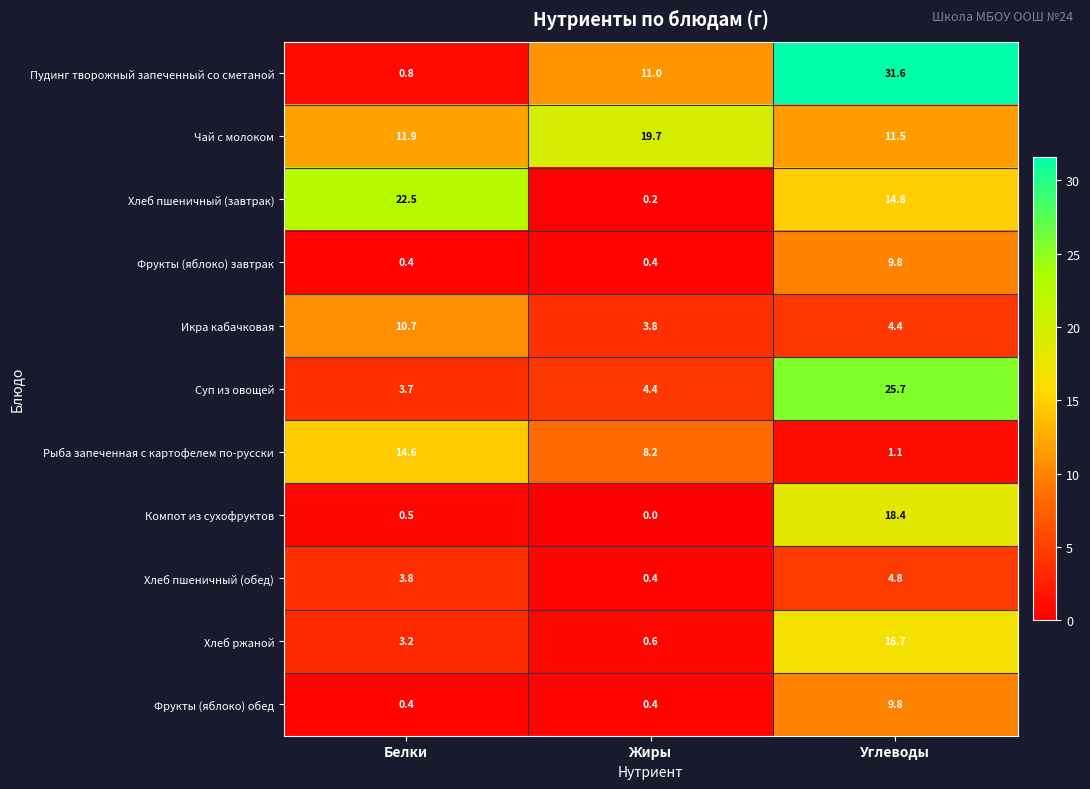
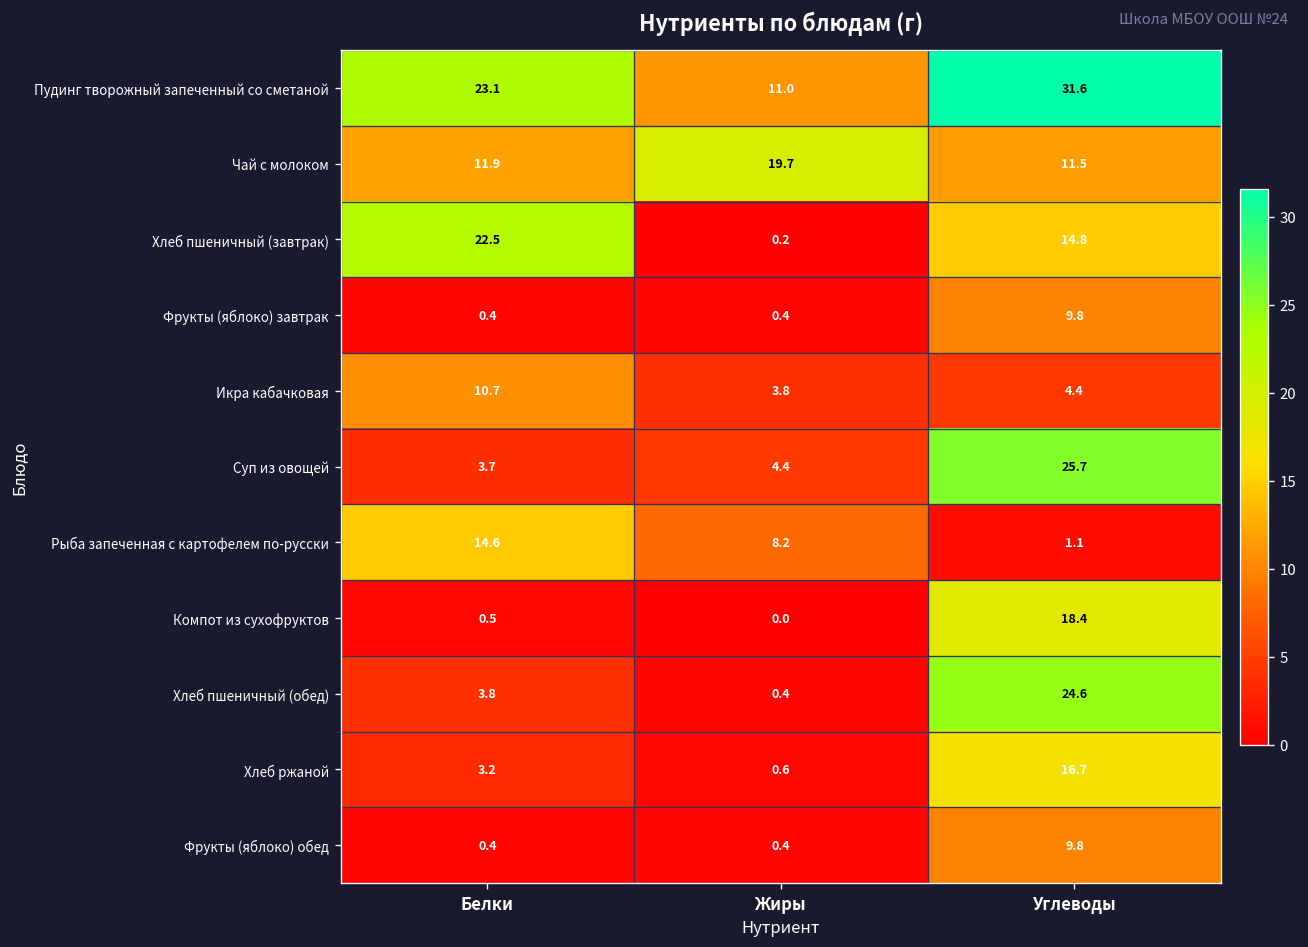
  {
    "Пудинг творожный запеченный со сметаной": {
-     "Белки": 0.8,
+     "Белки": 23.1,
      "Жиры": 11.0,
      "Углеводы": 31.6
    },
    "Чай с молоком": {
      "Белки": 11.9,
      "Жиры": 19.7,
      "Углеводы": 11.5
    },
    "Хлеб пшеничный (завтрак)": {
      "Белки": 22.5,
      "Жиры": 0.2,
      "Углеводы": 14.8
    },
    "Фрукты (яблоко) завтрак": {
      "Белки": 0.4,
      "Жиры": 0.4,
      "Углеводы": 9.8
    },
    "Икра кабачковая": {
      "Белки": 10.7,
      "Жиры": 3.8,
      "Углеводы": 4.4
    },
    "Суп из овощей": {
      "Белки": 3.7,
      "Жиры": 4.4,
      "Углеводы": 25.7
    },
    "Рыба запеченная с картофелем по-русски": {
      "Белки": 14.6,
      "Жиры": 8.2,
      "Углеводы": 1.1
    },
    "Компот из сухофруктов": {
      "Белки": 0.5,
      "Жиры": 0.0,
      "Углеводы": 18.4
    },
    "Хлеб пшеничный (обед)": {
      "Белки": 3.8,
      "Жиры": 0.4,
-     "Углеводы": 4.8
+     "Углеводы": 24.6
    },
    "Хлеб ржаной": {
      "Белки": 3.2,
      "Жиры": 0.6,
      "Углеводы": 16.7
    },
    "Фрукты (яблоко) обед": {
      "Белки": 0.4,
      "Жиры": 0.4,
      "Углеводы": 9.8
    }
  }
